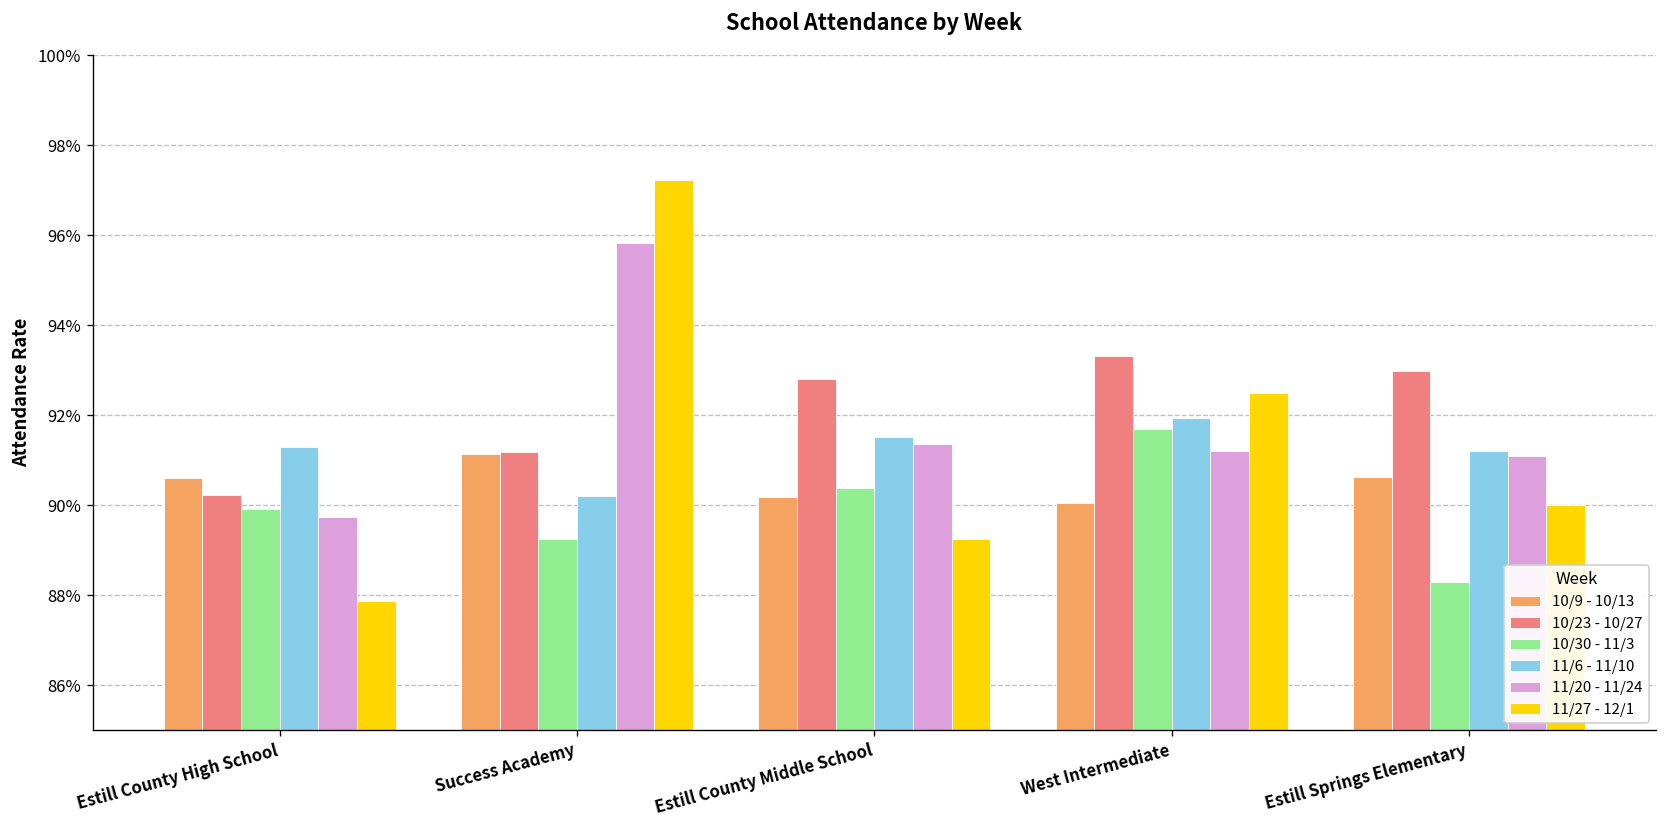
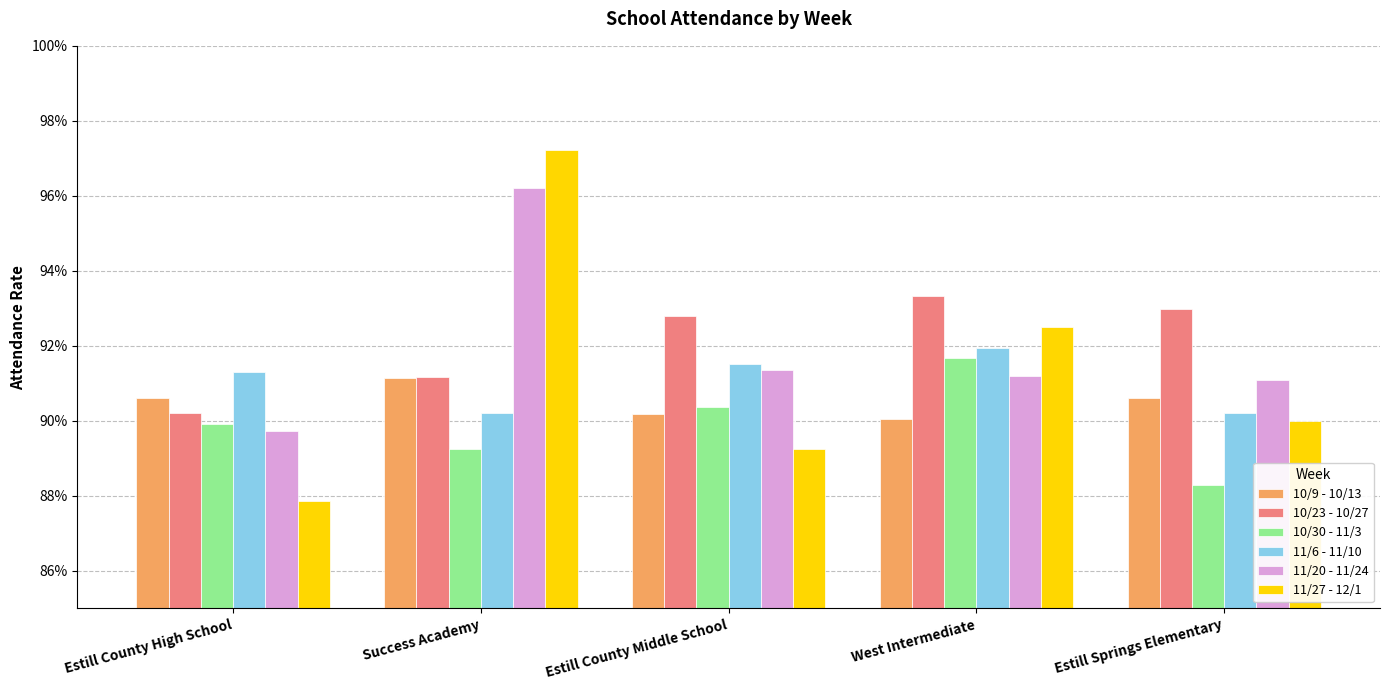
  {
    "10/30 - 11/3": {
      "Estill County High School": "89.9%",
      "Success Academy": "89.3%",
      "Estill County Middle School": "90.4%",
      "West Intermediate": "91.7%",
      "Estill Springs Elementary": "88.3%"
    },
    "11/6 - 11/10": {
      "Estill County High School": "91.3%",
      "Success Academy": "90.2%",
      "Estill County Middle School": "91.5%",
      "West Intermediate": "91.9%",
-     "Estill Springs Elementary": "91.2%"
+     "Estill Springs Elementary": "90.2%"
    },
    "11/20 - 11/24": {
      "Estill County High School": "89.7%",
-     "Success Academy": "95.8%",
+     "Success Academy": "96.2%",
      "Estill County Middle School": "91.4%",
      "West Intermediate": "91.2%",
      "Estill Springs Elementary": "91.1%"
    },
    "11/27 - 12/1": {
      "Estill County High School": "87.9%",
      "Success Academy": "97.2%",
      "Estill County Middle School": "89.2%",
      "West Intermediate": "92.5%",
      "Estill Springs Elementary": "90.0%"
    }
  }
